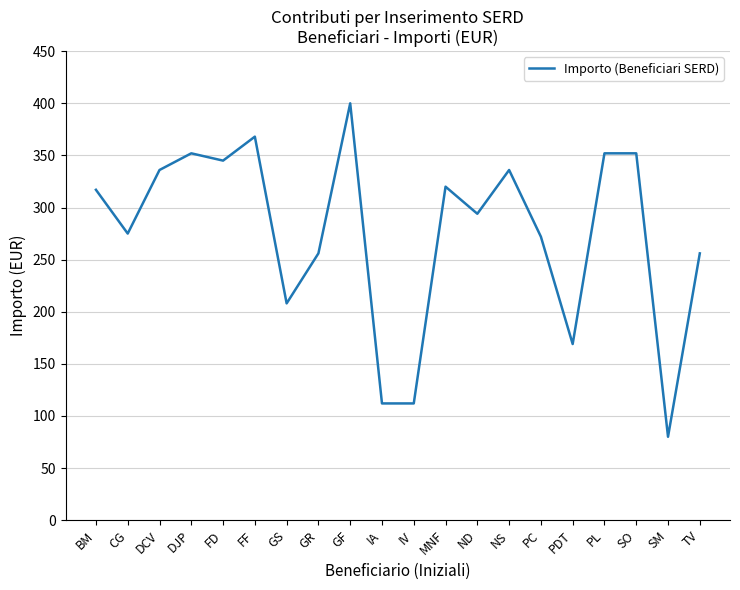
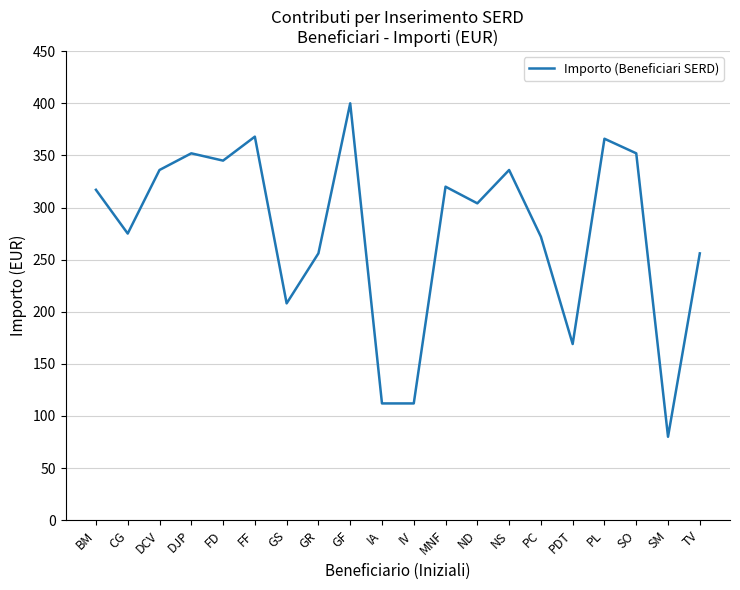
  {
    "BM": 317,
    "CG": 275,
    "DCV": 336,
    "DJP": 352,
    "FD": 345,
    "FF": 368,
    "GS": 208,
    "GR": 256,
    "GF": 400,
    "IA": 112,
    "IV": 112,
    "MNF": 320,
-   "ND": 294,
+   "ND": 304,
    "NS": 336,
    "PC": 272,
    "PDT": 169,
-   "PL": 352,
+   "PL": 366,
    "SO": 352,
    "SM": 80,
    "TV": 256
  }
